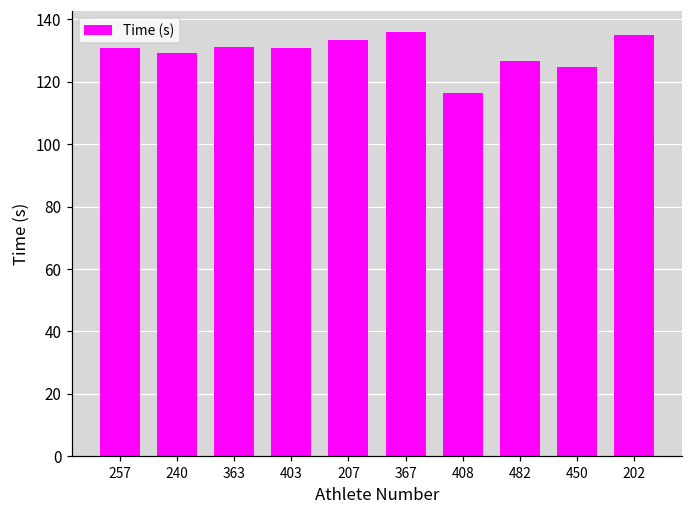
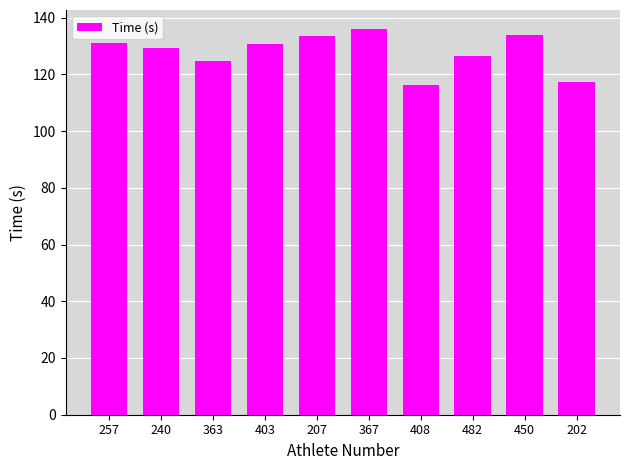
  {
    "257": 131,
    "240": 129,
-   "363": 131,
+   "363": 125,
    "403": 131,
    "207": 134,
    "367": 136,
    "408": 116,
    "482": 127,
-   "450": 125,
-   "202": 135
+   "450": 134,
+   "202": 117
  }
